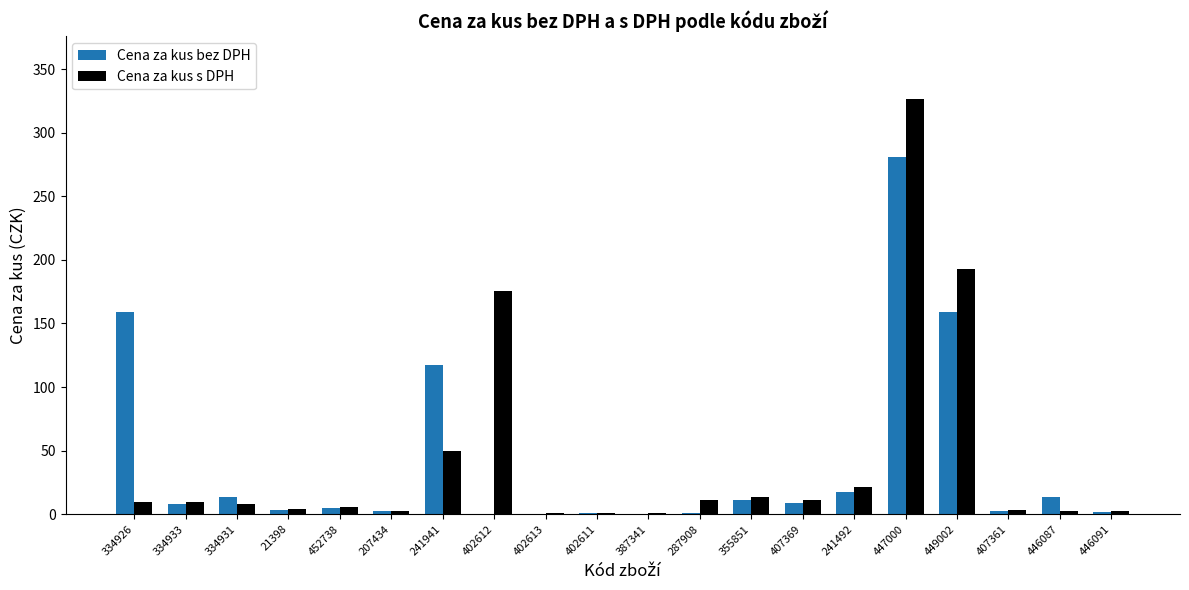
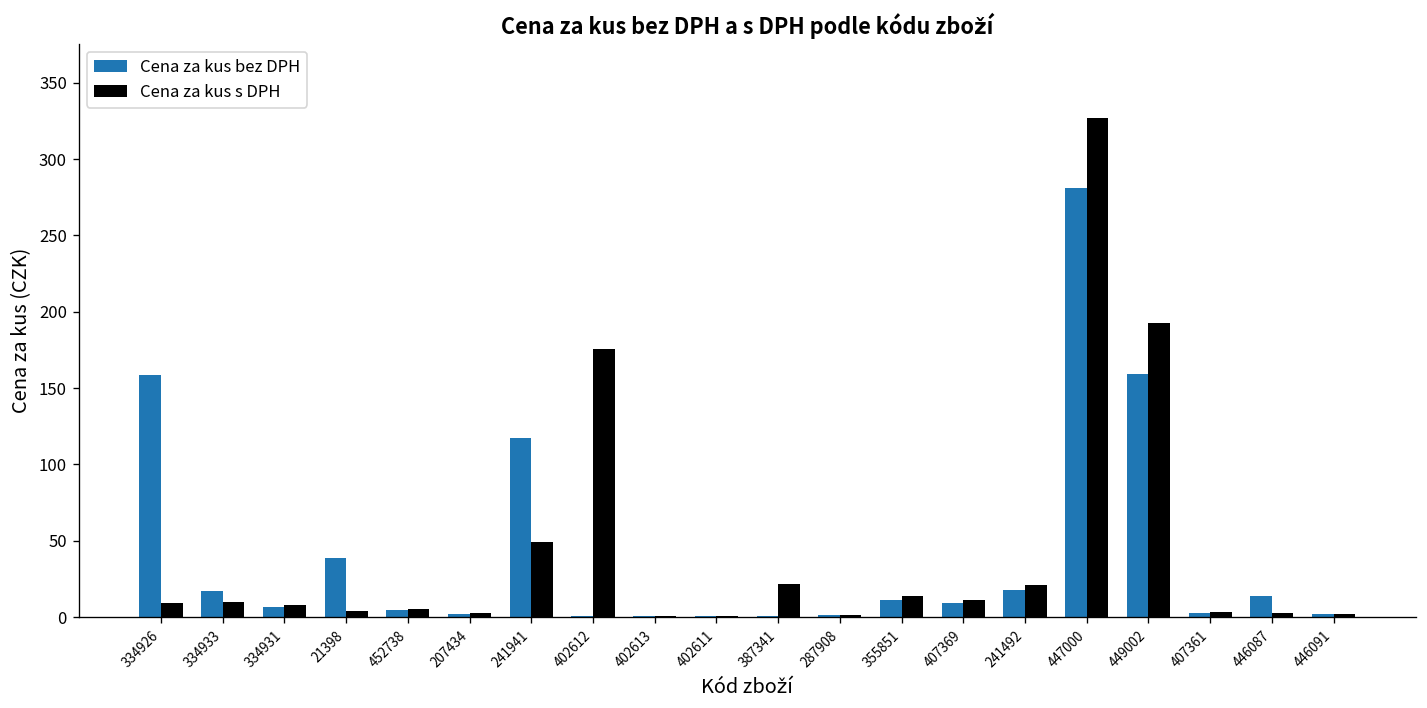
  {
    "Cena za kus bez DPH": {
      "334926": 159,
-     "334933": 8,
-     "334931": 13,
-     "21398": 3,
+     "334933": 17,
+     "334931": 7,
+     "21398": 39,
      "452738": 5,
      "207434": 2,
      "241941": 117,
      "355851": 11,
      "407369": 9,
      "241492": 18,
      "447000": 281,
      "449002": 159,
      "407361": 3,
      "446087": 14
    },
    "Cena za kus s DPH": {
      "334926": 9,
      "334933": 10,
      "334931": 8,
      "21398": 4,
      "452738": 5,
      "207434": 3,
      "241941": 49,
      "402612": 176,
-     "387341": 1,
-     "287908": 11,
+     "387341": 22,
+     "287908": 1,
      "355851": 14,
      "407369": 11,
      "241492": 21,
      "447000": 327,
      "449002": 192,
      "407361": 3,
      "446087": 2,
      "446091": 2
    }
  }
